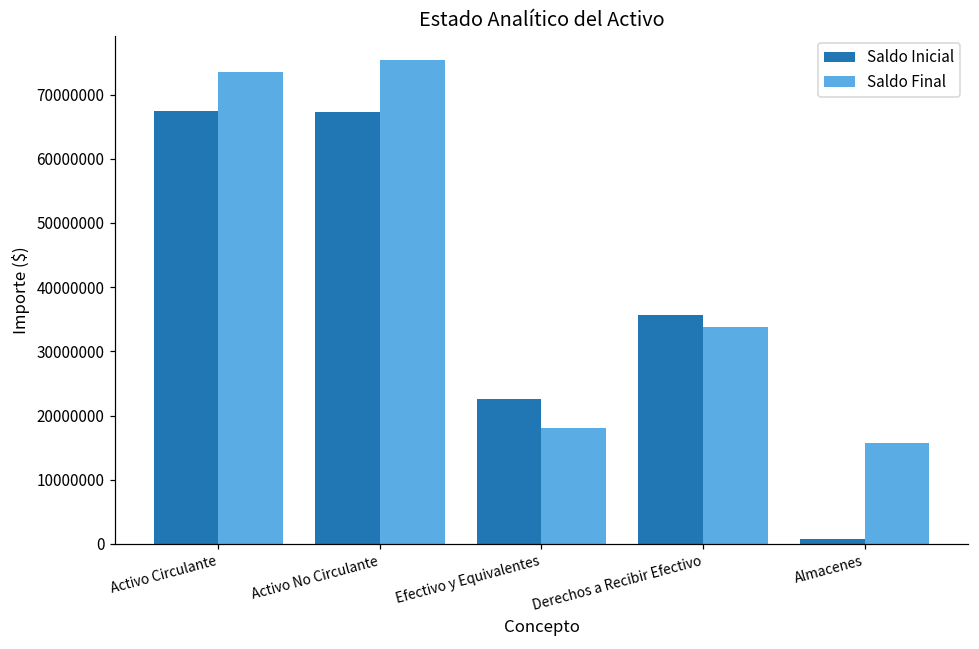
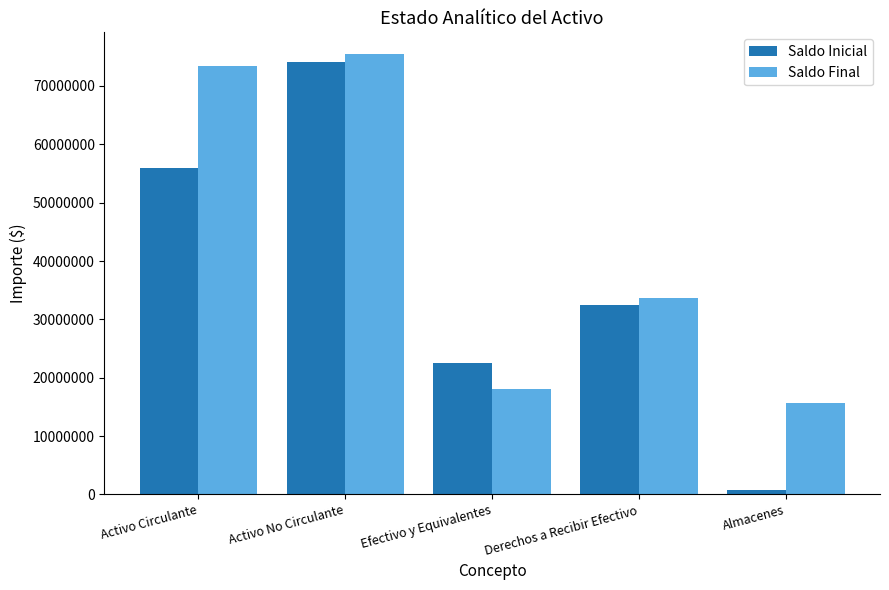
  {
    "Saldo Inicial": {
-     "Activo Circulante": 67000000,
-     "Activo No Circulante": 67000000,
+     "Activo Circulante": 56000000,
+     "Activo No Circulante": 74000000,
      "Efectivo y Equivalentes": 23000000,
-     "Derechos a Recibir Efectivo": 36000000,
+     "Derechos a Recibir Efectivo": 33000000,
      "Almacenes": 1000000
    },
    "Saldo Final": {
      "Activo Circulante": 73000000,
      "Activo No Circulante": 75000000,
      "Efectivo y Equivalentes": 18000000,
      "Derechos a Recibir Efectivo": 34000000,
      "Almacenes": 16000000
    }
  }
